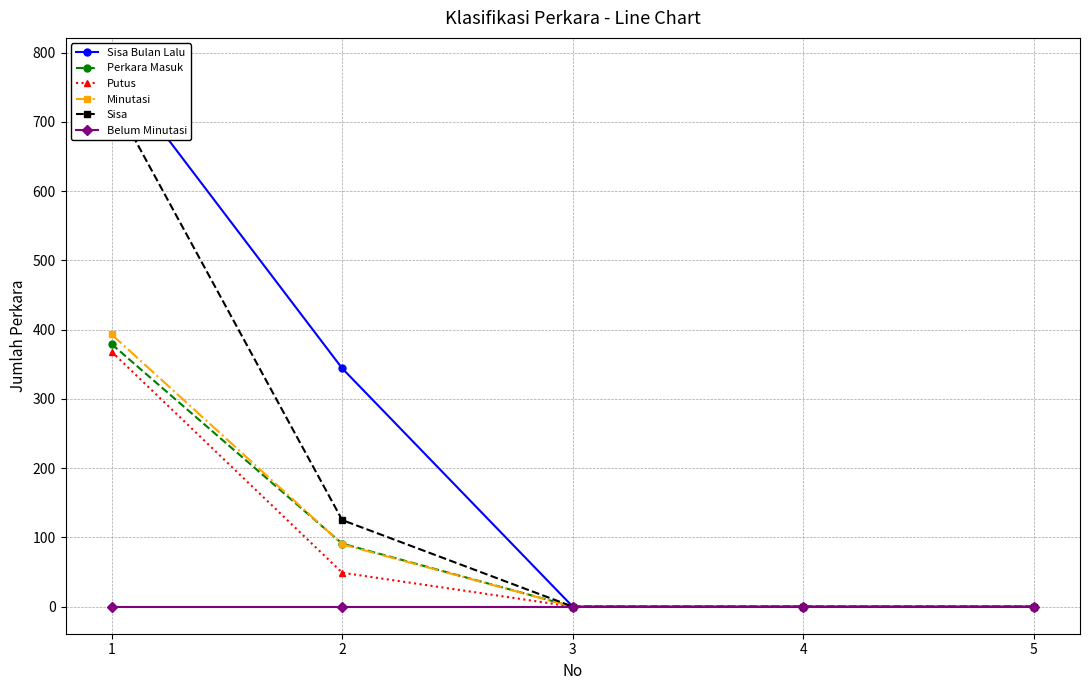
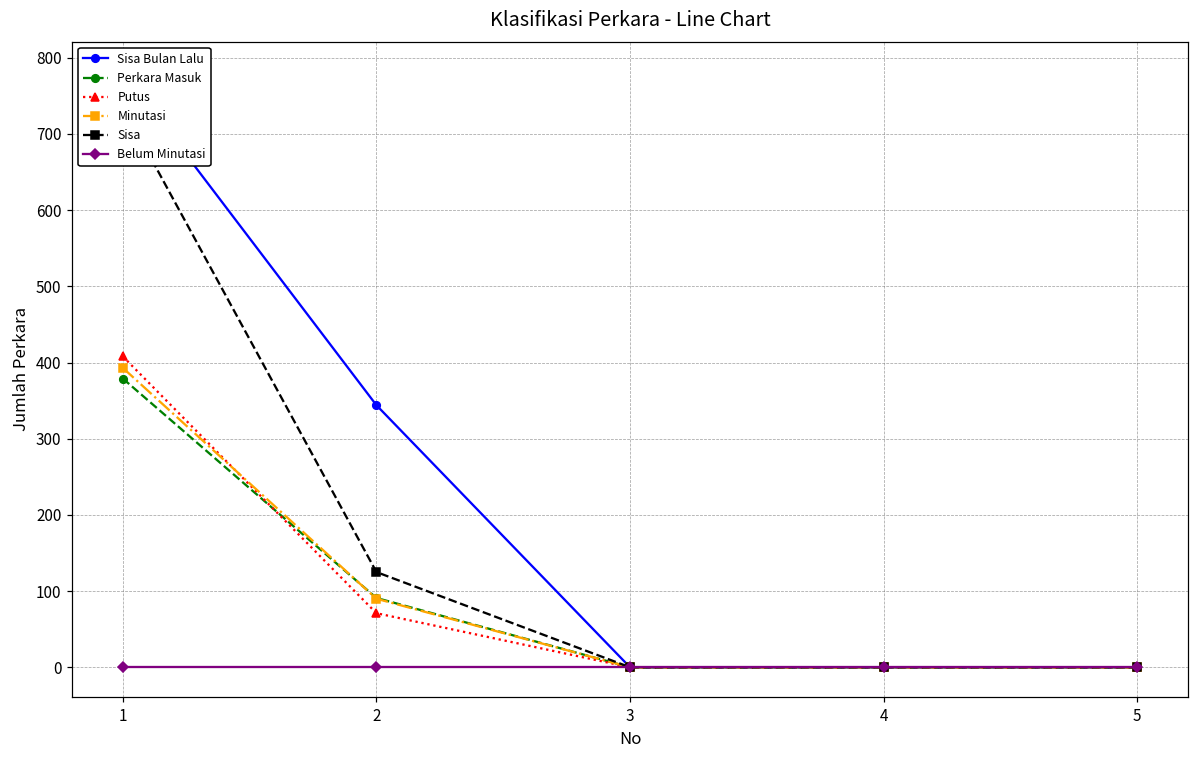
  {
    "Sisa Bulan Lalu": {
      "2": 340
    },
    "Perkara Masuk": {
      "1": 380
    },
    "Putus": {
-     "1": 370,
-     "2": 50
+     "1": 410,
+     "2": 70
    },
    "Minutasi": {
      "1": 390
    },
    "Sisa": {
      "2": 130
    },
    "Belum Minutasi": {
      "1": 0,
      "2": 0
    }
  }
